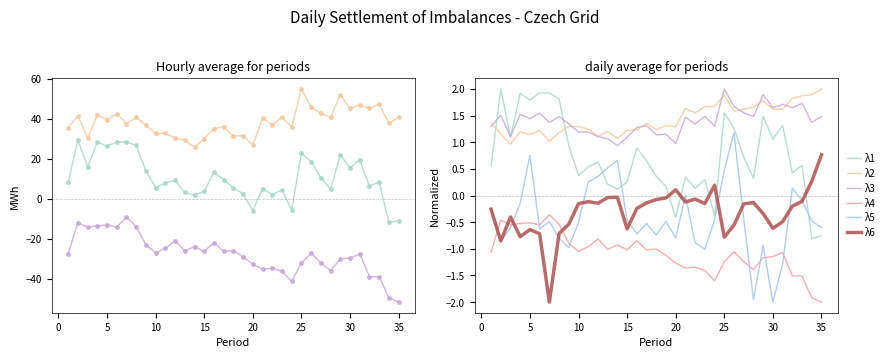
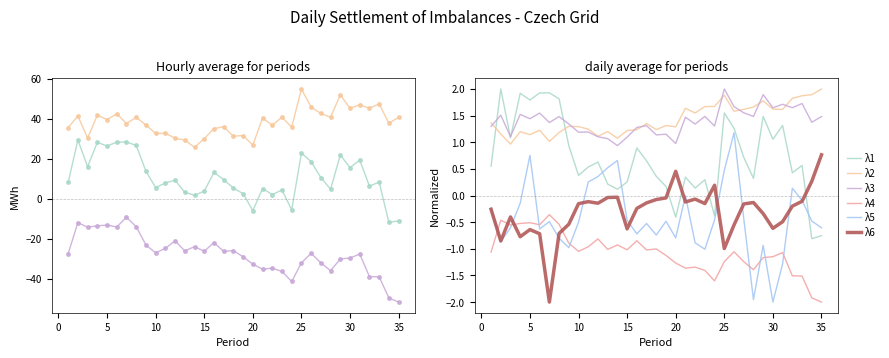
  {
    "daily average for periods": {
      "λ6": {
        "5": -0.6,
        "10": -0.2,
        "15": -0.6,
-       "20": 0.1,
-       "25": -0.8,
+       "20": 0.5,
+       "25": -1.0,
        "30": -0.6,
        "35": 0.8
      }
    }
  }
